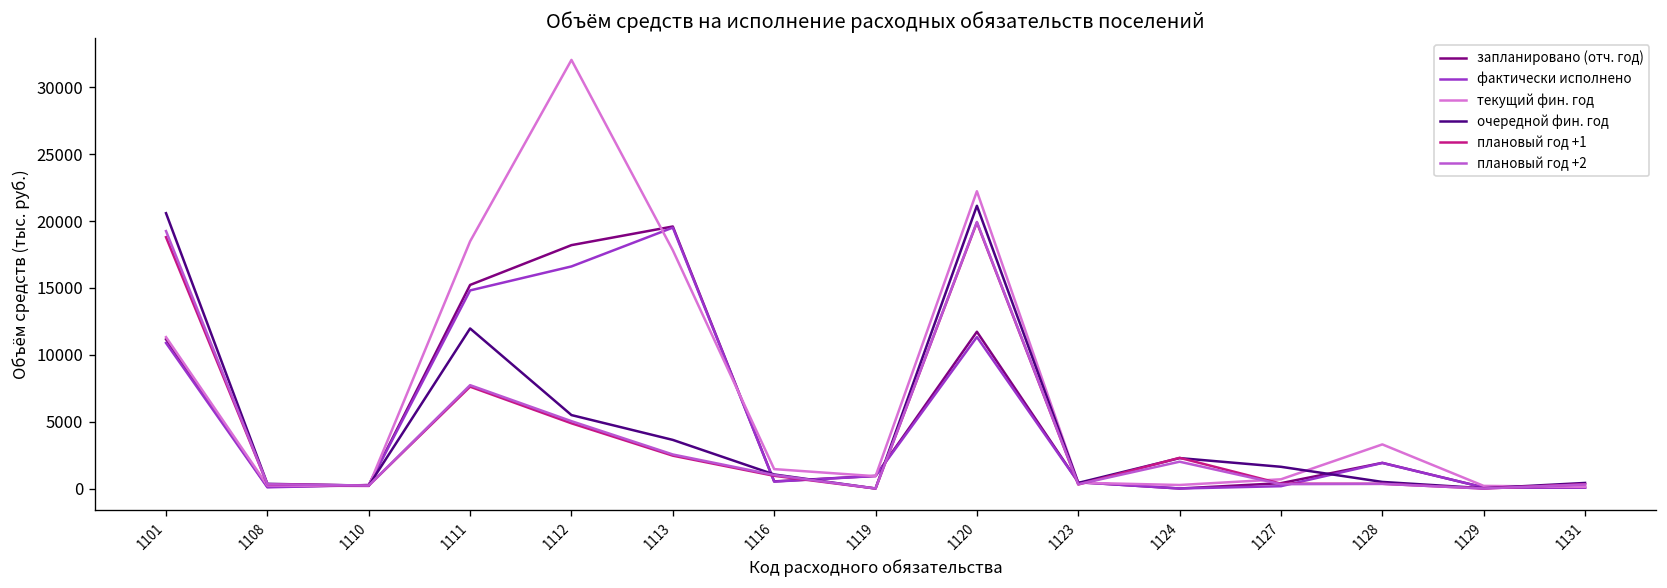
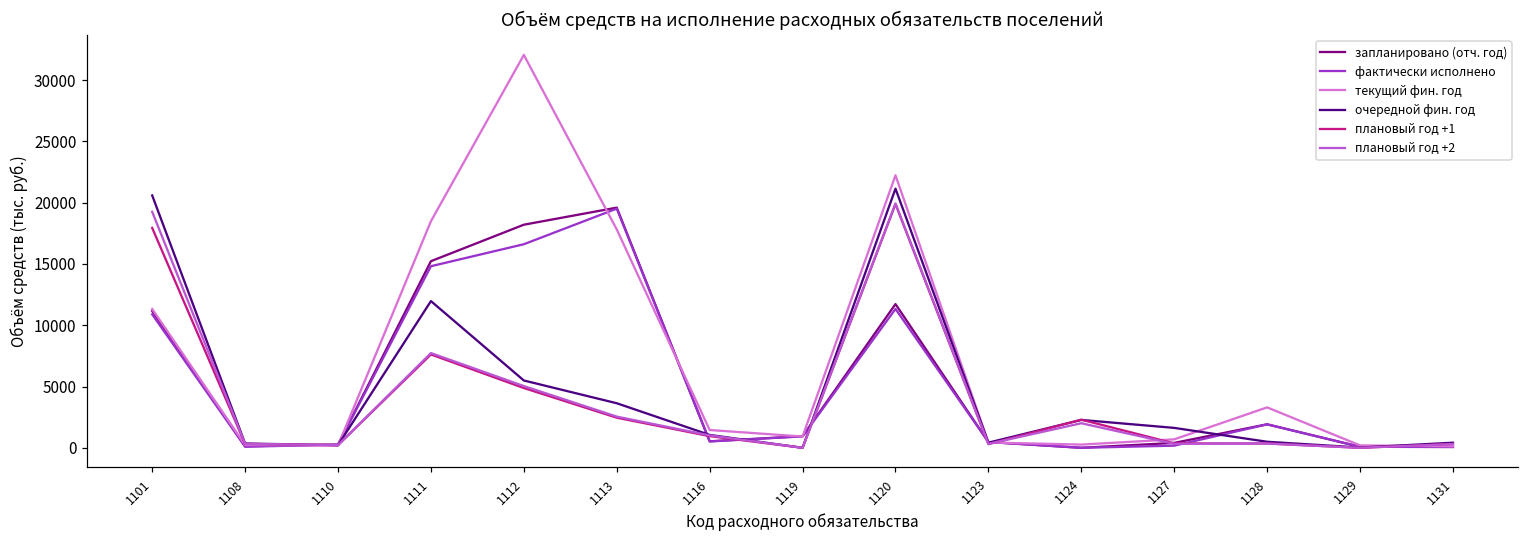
  {
    "плановый год +1": {
-     "1101": 18800
+     "1101": 17900
    }
  }
